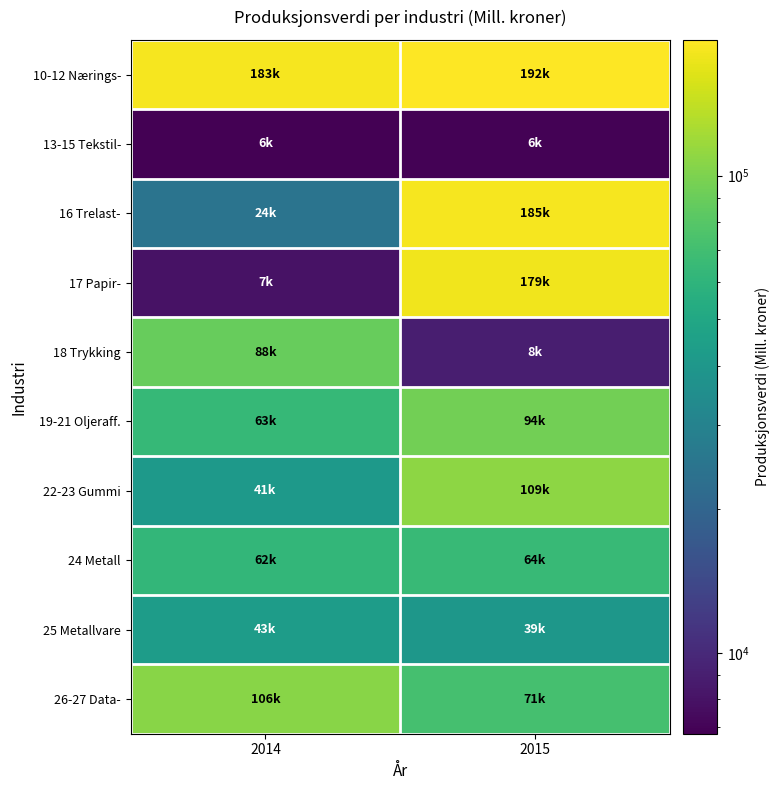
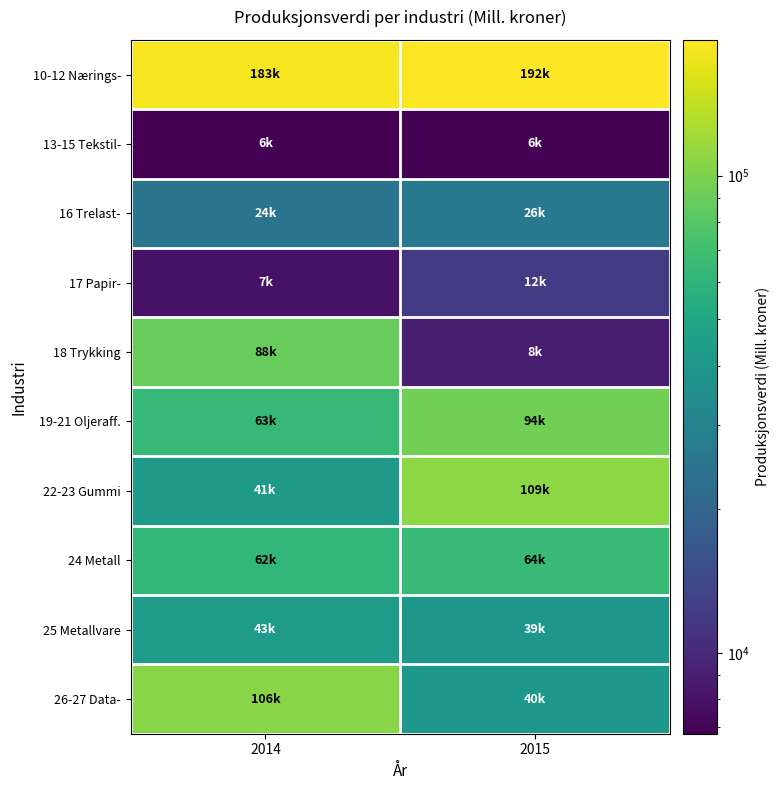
  {
    "10-12 Nærings-": {
      "2014": "183k",
      "2015": "192k"
    },
    "13-15 Tekstil-": {
      "2014": "6k",
      "2015": "6k"
    },
    "16 Trelast-": {
      "2014": "24k",
-     "2015": "185k"
+     "2015": "26k"
    },
    "17 Papir-": {
      "2014": "7k",
-     "2015": "179k"
+     "2015": "12k"
    },
    "18 Trykking": {
      "2014": "88k",
      "2015": "8k"
    },
    "19-21 Oljeraff.": {
      "2014": "63k",
      "2015": "94k"
    },
    "22-23 Gummi": {
      "2014": "41k",
      "2015": "109k"
    },
    "24 Metall": {
      "2014": "62k",
      "2015": "64k"
    },
    "25 Metallvare": {
      "2014": "43k",
      "2015": "39k"
    },
    "26-27 Data-": {
      "2014": "106k",
-     "2015": "71k"
+     "2015": "40k"
    }
  }
